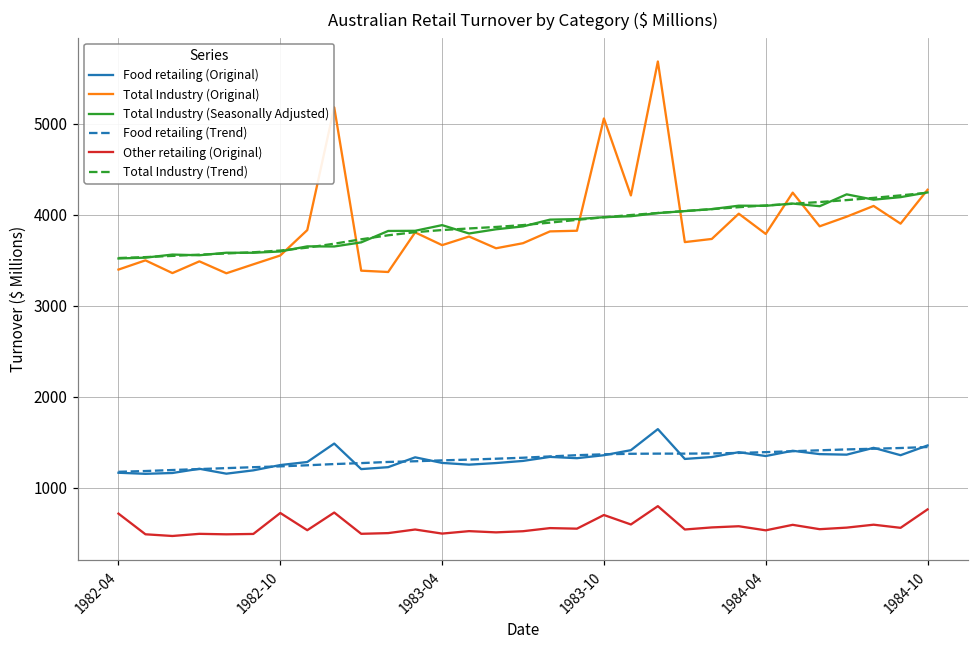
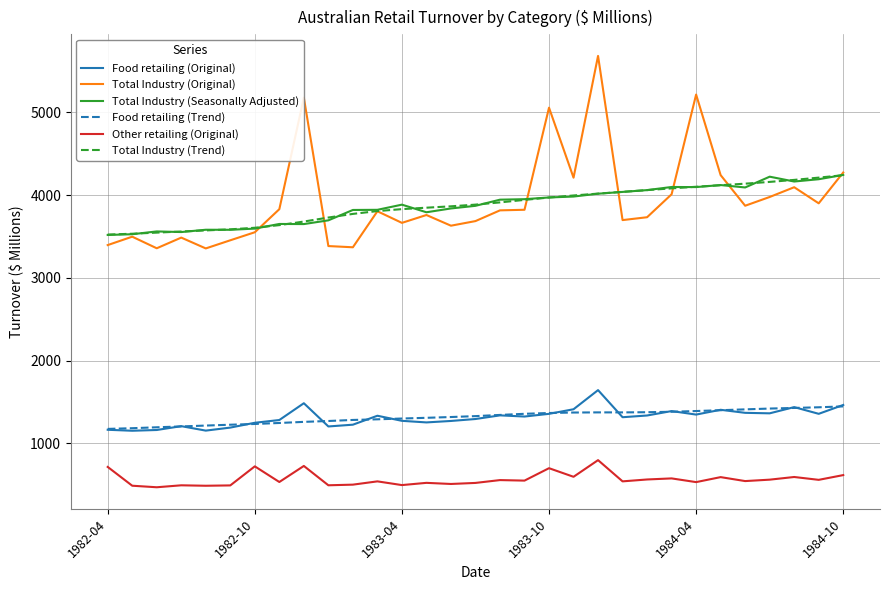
  {
    "Total Industry (Original)": {
      "1982-04": 3400,
      "1982-10": 3600,
      "1983-04": 3700,
      "1983-10": 5100,
-     "1984-04": 3800
+     "1984-04": 5200
    },
    "Other retailing (Original)": {
      "1982-04": 700,
      "1982-10": 700,
      "1983-04": 500,
      "1983-10": 700,
      "1984-04": 500,
-     "1984-10": 800
+     "1984-10": 600
    }
  }
